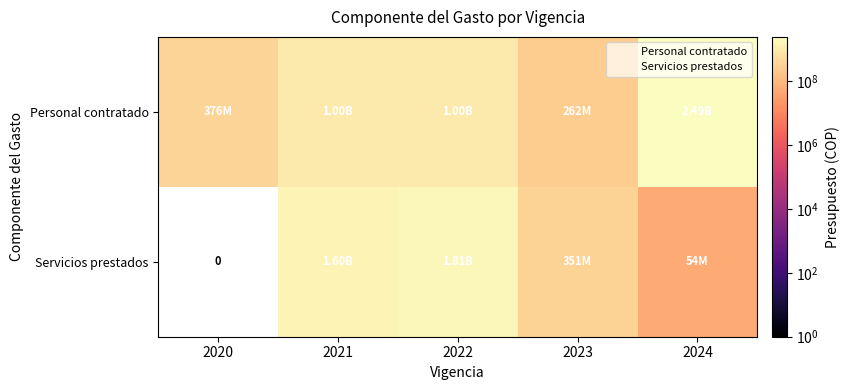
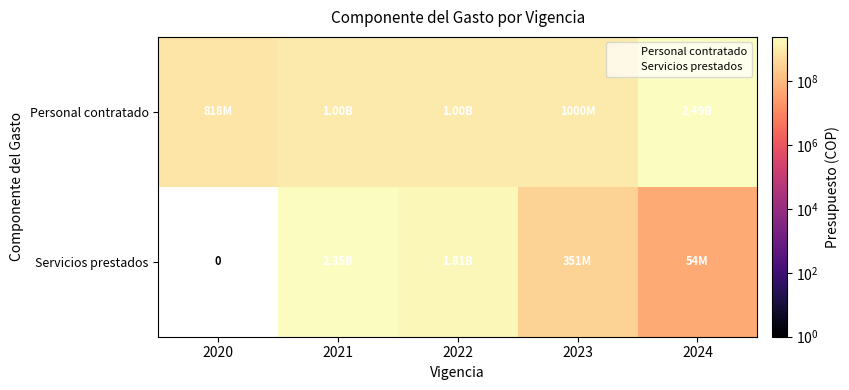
  {
    "Personal contratado": {
-     "2020": "376M",
+     "2020": "818M",
      "2021": "1.00B",
      "2022": "1.00B",
-     "2023": "262M",
+     "2023": "1000M",
      "2024": "2.49B"
    },
    "Servicios prestados": {
      "2020": "0",
-     "2021": "1.60B",
+     "2021": "2.35B",
      "2022": "1.81B",
      "2023": "351M",
      "2024": "54M"
    }
  }
